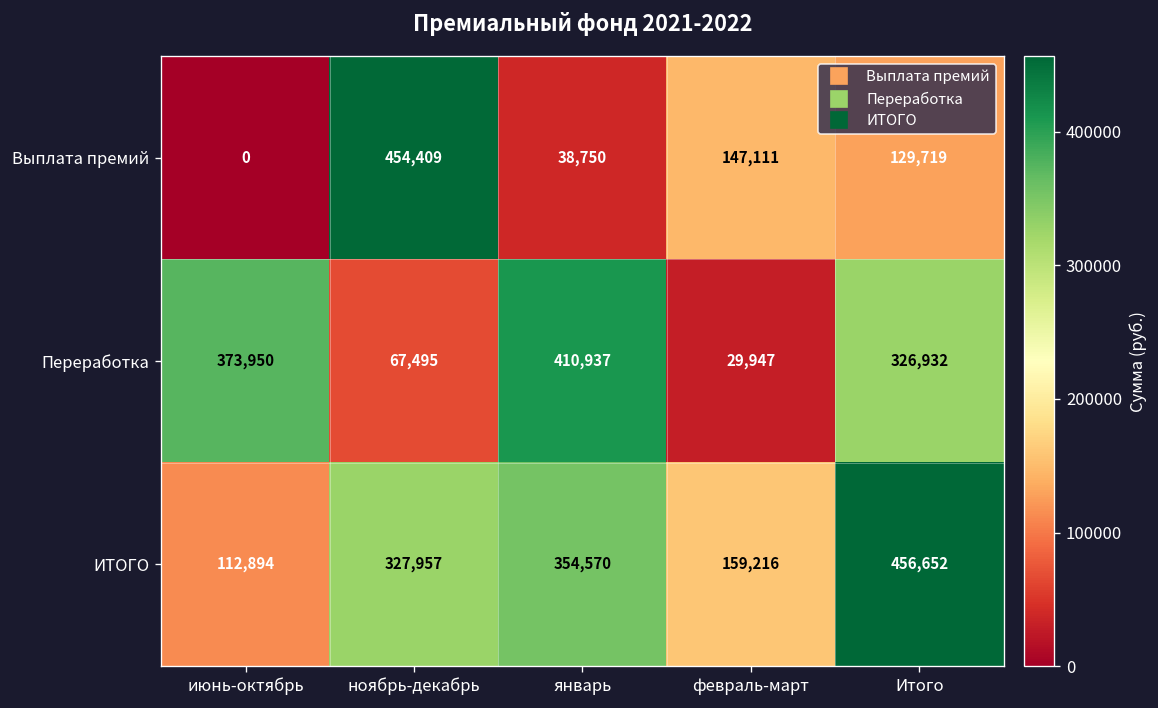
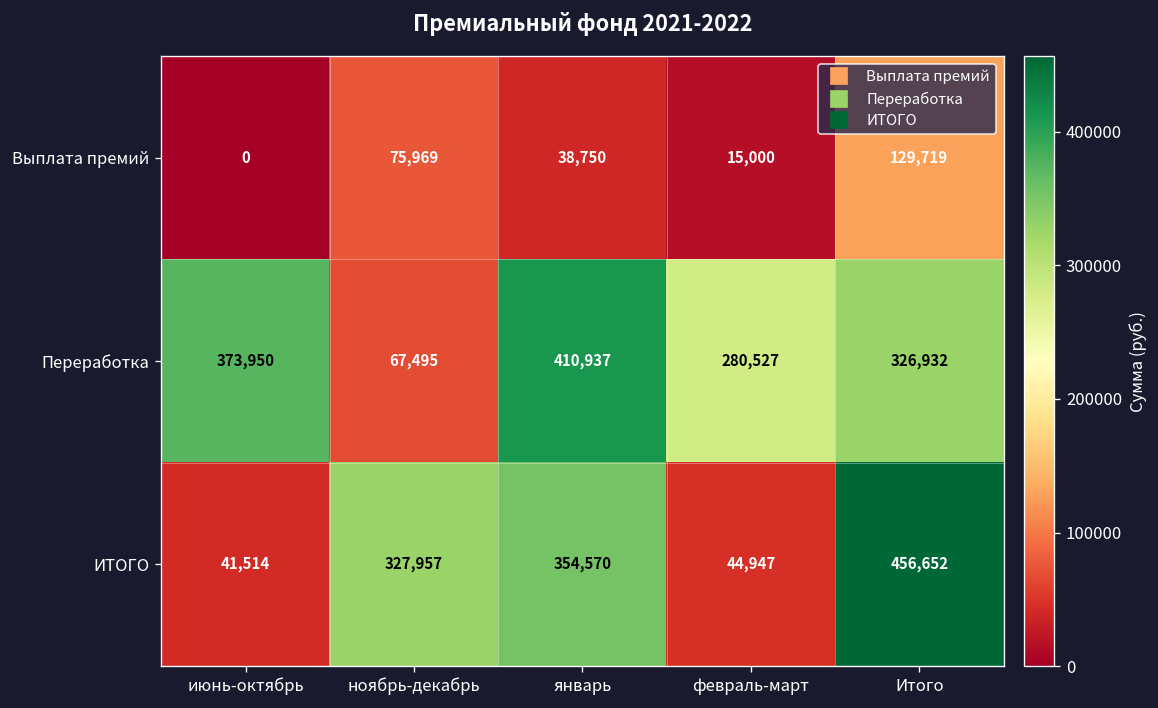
  {
    "Выплата премий": {
      "июнь-октябрь": "0",
-     "ноябрь-декабрь": "454,409",
+     "ноябрь-декабрь": "75,969",
      "январь": "38,750",
-     "февраль-март": "147,111",
+     "февраль-март": "15,000",
      "Итого": "129,719"
    },
    "Переработка": {
      "июнь-октябрь": "373,950",
      "ноябрь-декабрь": "67,495",
      "январь": "410,937",
-     "февраль-март": "29,947",
+     "февраль-март": "280,527",
      "Итого": "326,932"
    },
    "ИТОГО": {
-     "июнь-октябрь": "112,894",
+     "июнь-октябрь": "41,514",
      "ноябрь-декабрь": "327,957",
      "январь": "354,570",
-     "февраль-март": "159,216",
+     "февраль-март": "44,947",
      "Итого": "456,652"
    }
  }
